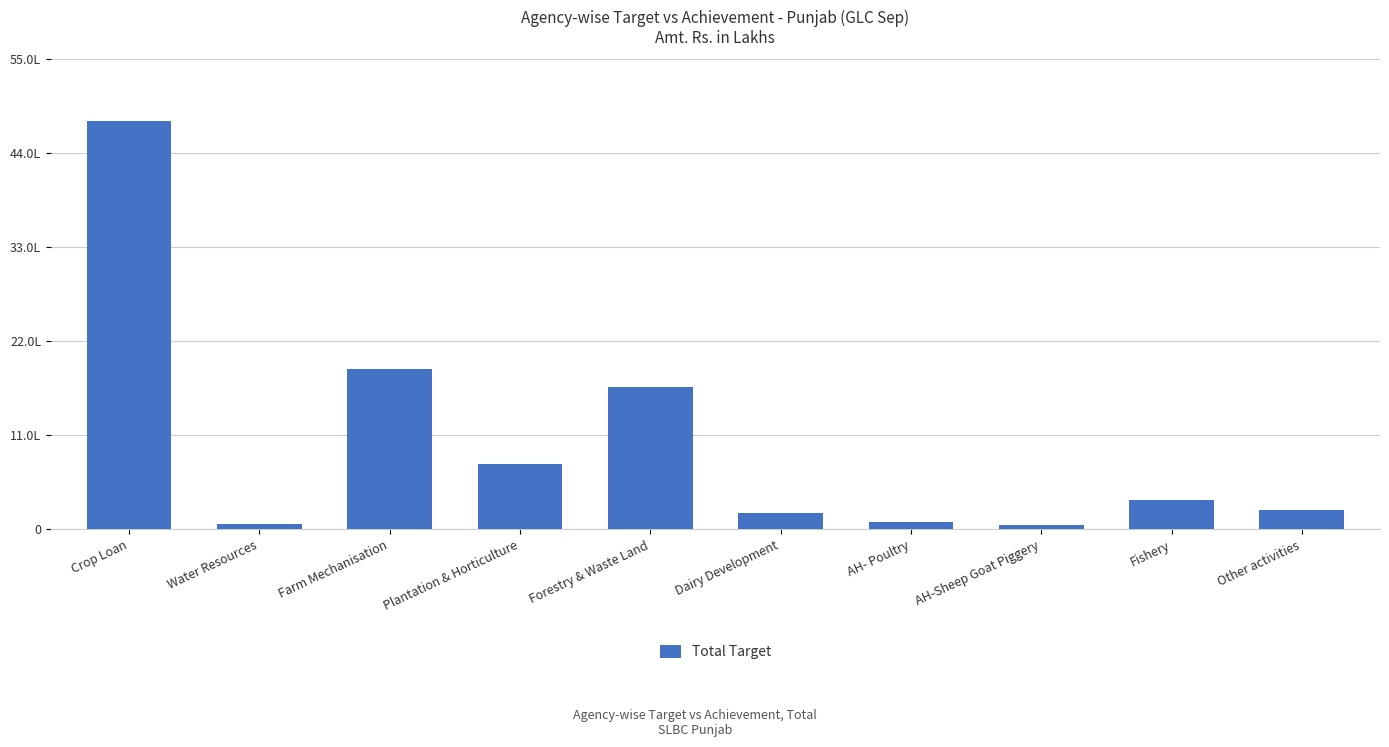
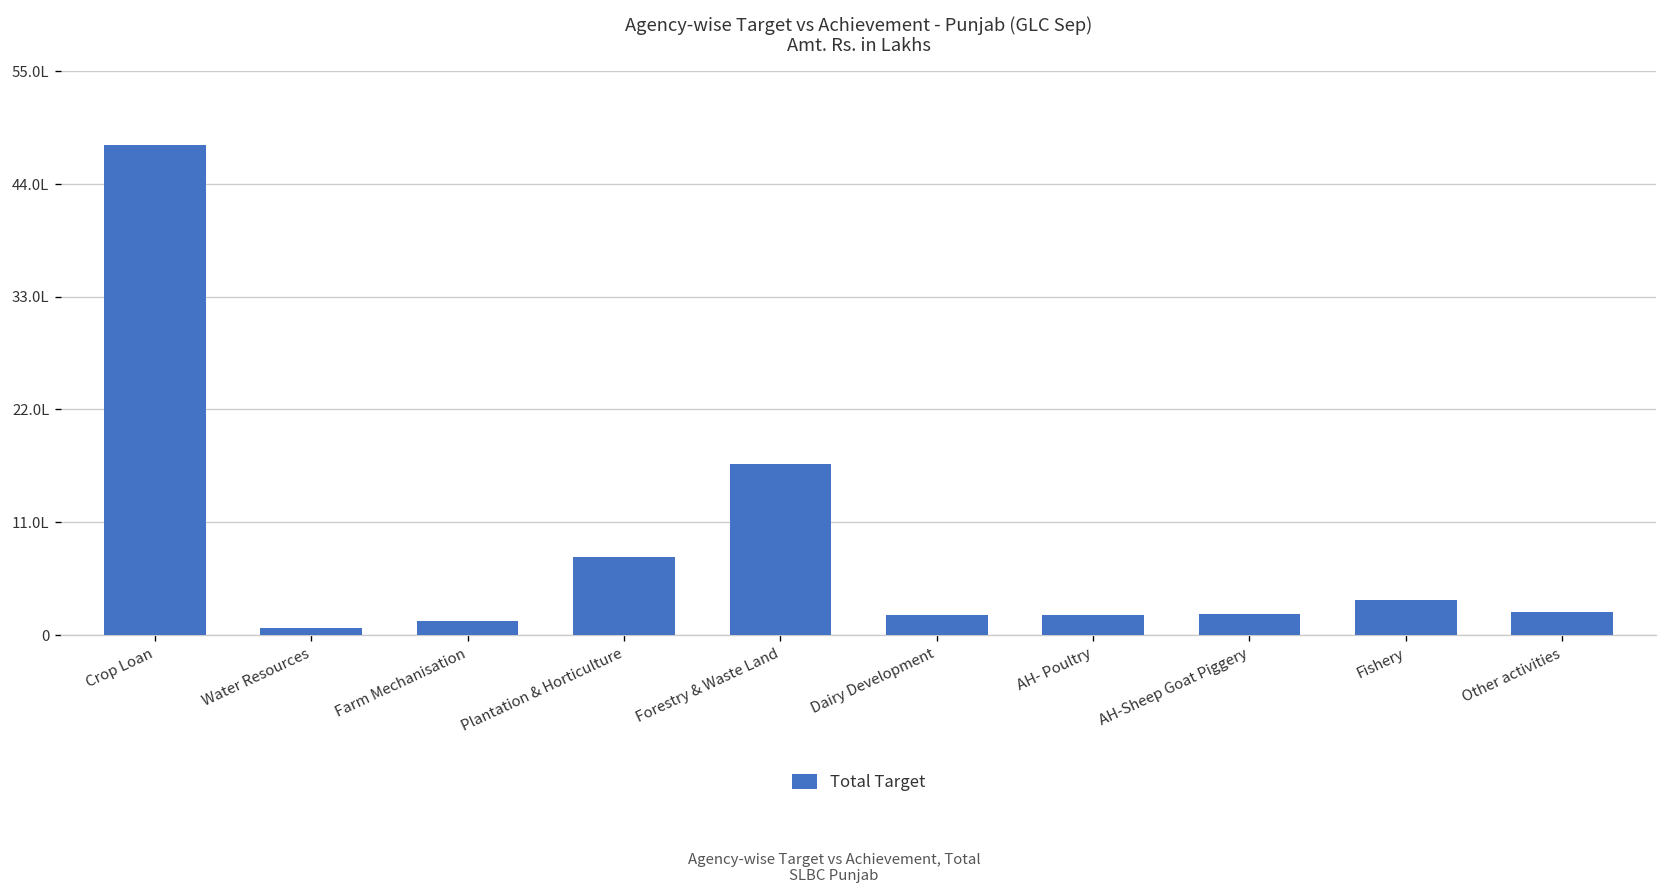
  {
    "Crop Loan": "48L",
    "Water Resources": "1L",
-   "Farm Mechanisation": "19L",
+   "Farm Mechanisation": "1L",
    "Plantation & Horticulture": "8L",
    "Forestry & Waste Land": "17L",
    "Dairy Development": "2L",
-   "AH- Poultry": "1L",
-   "AH-Sheep Goat Piggery": "1L",
+   "AH- Poultry": "2L",
+   "AH-Sheep Goat Piggery": "2L",
    "Fishery": "3L",
    "Other activities": "2L"
  }
